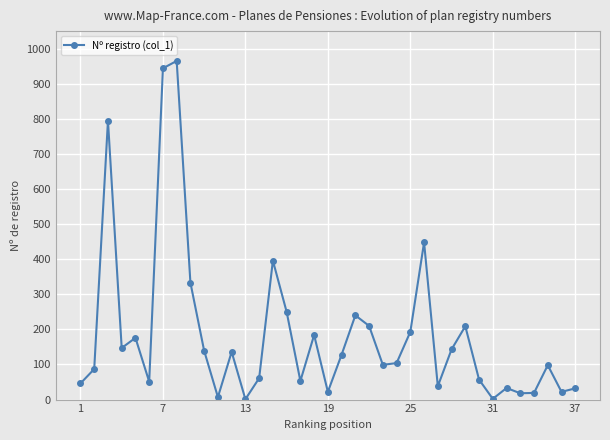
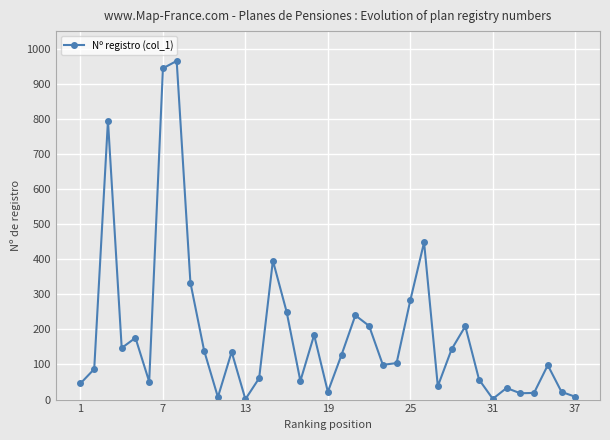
  {
    "1": 50,
    "7": 940,
    "13": 0,
    "19": 20,
-   "25": 190,
+   "25": 280,
    "31": 0,
-   "37": 30
+   "37": 10
  }
